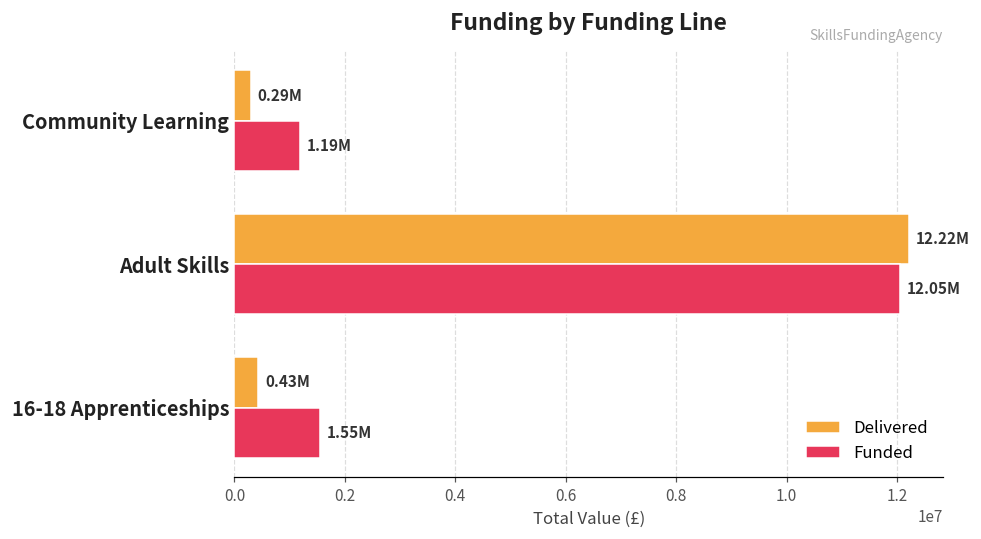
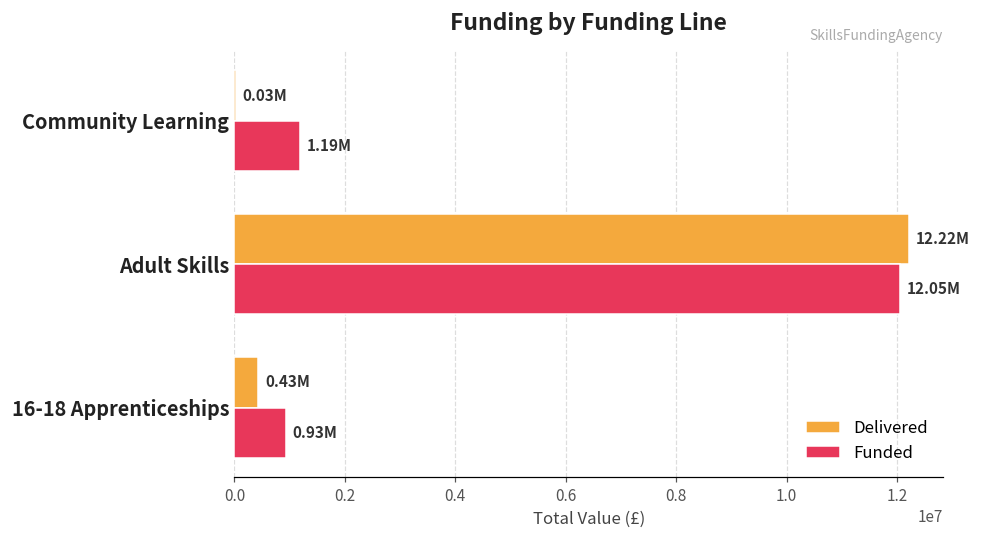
  {
    "Delivered": {
-     "Community Learning": "0.29M",
+     "Community Learning": "0.03M",
      "Adult Skills": "12.22M",
      "16-18 Apprenticeships": "0.43M"
    },
    "Funded": {
      "Community Learning": "1.19M",
      "Adult Skills": "12.05M",
-     "16-18 Apprenticeships": "1.55M"
+     "16-18 Apprenticeships": "0.93M"
    }
  }
